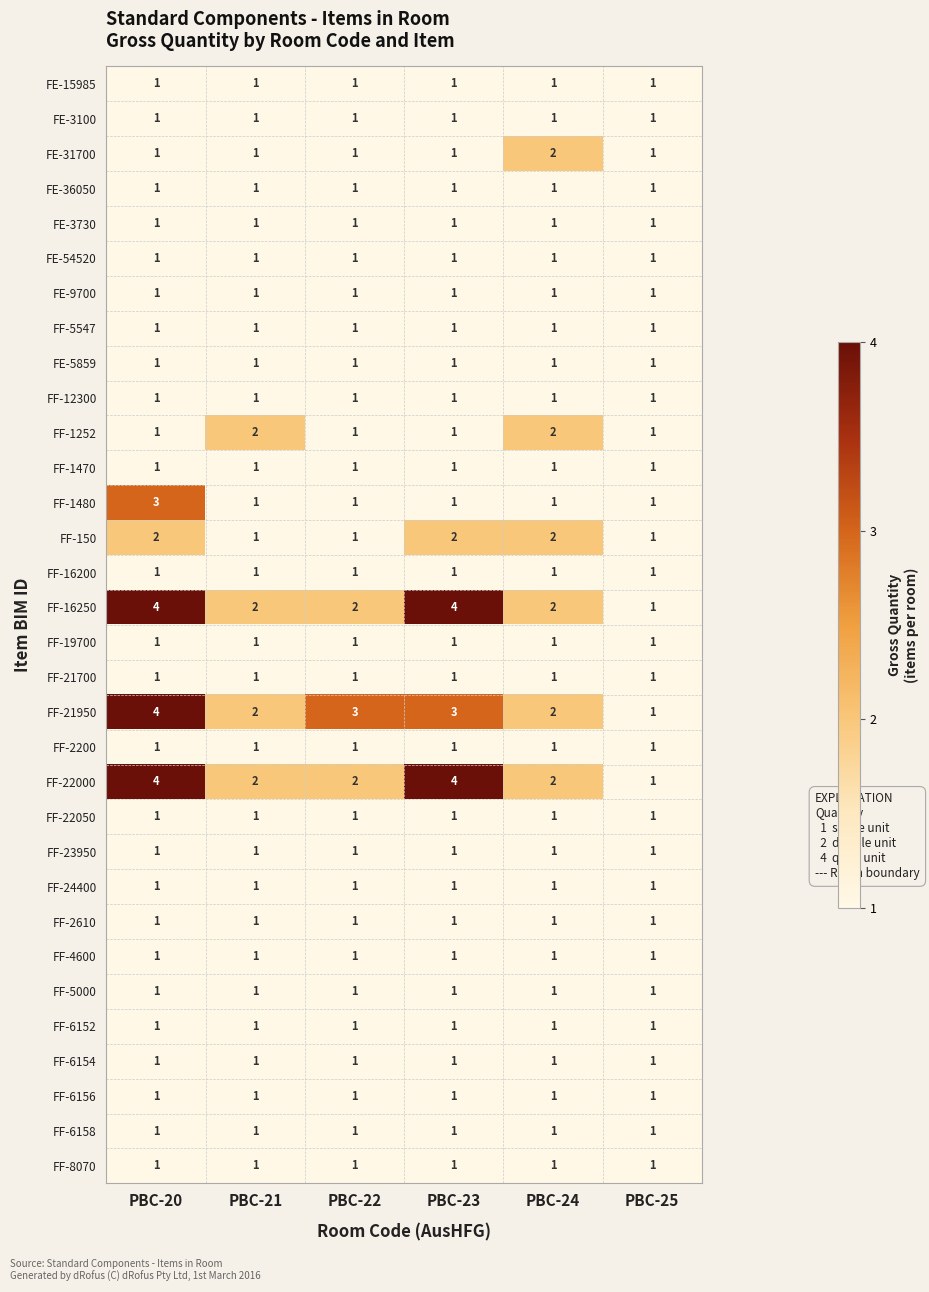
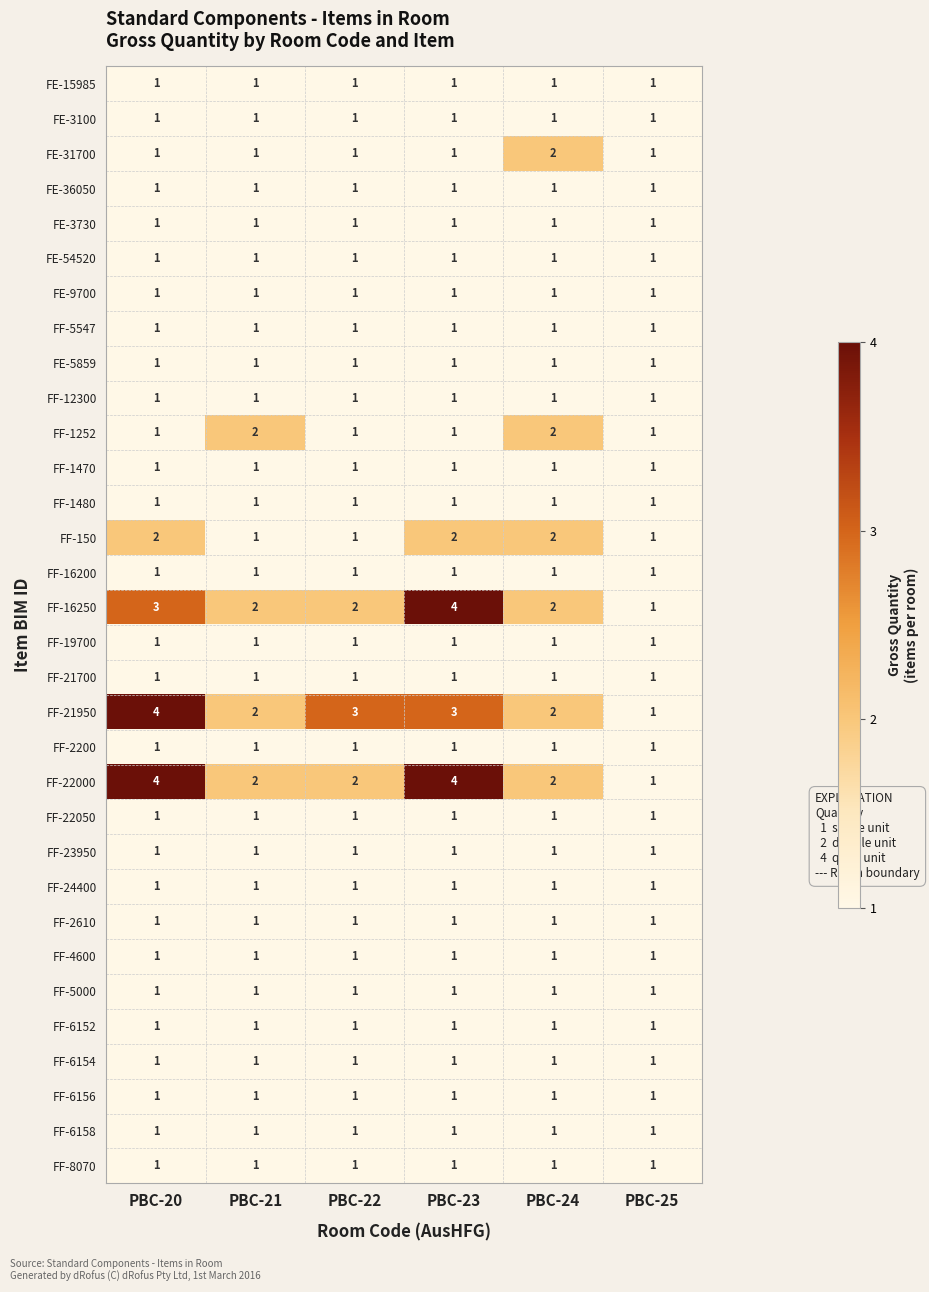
  {
    "FE-15985": {
      "PBC-20": 1,
      "PBC-21": 1,
      "PBC-22": 1,
      "PBC-23": 1,
      "PBC-24": 1,
      "PBC-25": 1
    },
    "FE-3100": {
      "PBC-20": 1,
      "PBC-21": 1,
      "PBC-22": 1,
      "PBC-23": 1,
      "PBC-24": 1,
      "PBC-25": 1
    },
    "FE-31700": {
      "PBC-20": 1,
      "PBC-21": 1,
      "PBC-22": 1,
      "PBC-23": 1,
      "PBC-24": 2,
      "PBC-25": 1
    },
    "FE-36050": {
      "PBC-20": 1,
      "PBC-21": 1,
      "PBC-22": 1,
      "PBC-23": 1,
      "PBC-24": 1,
      "PBC-25": 1
    },
    "FE-3730": {
      "PBC-20": 1,
      "PBC-21": 1,
      "PBC-22": 1,
      "PBC-23": 1,
      "PBC-24": 1,
      "PBC-25": 1
    },
    "FE-54520": {
      "PBC-20": 1,
      "PBC-21": 1,
      "PBC-22": 1,
      "PBC-23": 1,
      "PBC-24": 1,
      "PBC-25": 1
    },
    "FE-9700": {
      "PBC-20": 1,
      "PBC-21": 1,
      "PBC-22": 1,
      "PBC-23": 1,
      "PBC-24": 1,
      "PBC-25": 1
    },
    "FF-5547": {
      "PBC-20": 1,
      "PBC-21": 1,
      "PBC-22": 1,
      "PBC-23": 1,
      "PBC-24": 1,
      "PBC-25": 1
    },
    "FE-5859": {
      "PBC-20": 1,
      "PBC-21": 1,
      "PBC-22": 1,
      "PBC-23": 1,
      "PBC-24": 1,
      "PBC-25": 1
    },
    "FF-12300": {
      "PBC-20": 1,
      "PBC-21": 1,
      "PBC-22": 1,
      "PBC-23": 1,
      "PBC-24": 1,
      "PBC-25": 1
    },
    "FF-1252": {
      "PBC-20": 1,
      "PBC-21": 2,
      "PBC-22": 1,
      "PBC-23": 1,
      "PBC-24": 2,
      "PBC-25": 1
    },
    "FF-1470": {
      "PBC-20": 1,
      "PBC-21": 1,
      "PBC-22": 1,
      "PBC-23": 1,
      "PBC-24": 1,
      "PBC-25": 1
    },
    "FF-1480": {
-     "PBC-20": 3,
+     "PBC-20": 1,
      "PBC-21": 1,
      "PBC-22": 1,
      "PBC-23": 1,
      "PBC-24": 1,
      "PBC-25": 1
    },
    "FF-150": {
      "PBC-20": 2,
      "PBC-21": 1,
      "PBC-22": 1,
      "PBC-23": 2,
      "PBC-24": 2,
      "PBC-25": 1
    },
    "FF-16200": {
      "PBC-20": 1,
      "PBC-21": 1,
      "PBC-22": 1,
      "PBC-23": 1,
      "PBC-24": 1,
      "PBC-25": 1
    },
    "FF-16250": {
-     "PBC-20": 4,
+     "PBC-20": 3,
      "PBC-21": 2,
      "PBC-22": 2,
      "PBC-23": 4,
      "PBC-24": 2,
      "PBC-25": 1
    },
    "FF-19700": {
      "PBC-20": 1,
      "PBC-21": 1,
      "PBC-22": 1,
      "PBC-23": 1,
      "PBC-24": 1,
      "PBC-25": 1
    },
    "FF-21700": {
      "PBC-20": 1,
      "PBC-21": 1,
      "PBC-22": 1,
      "PBC-23": 1,
      "PBC-24": 1,
      "PBC-25": 1
    },
    "FF-21950": {
      "PBC-20": 4,
      "PBC-21": 2,
      "PBC-22": 3,
      "PBC-23": 3,
      "PBC-24": 2,
      "PBC-25": 1
    },
    "FF-2200": {
      "PBC-20": 1,
      "PBC-21": 1,
      "PBC-22": 1,
      "PBC-23": 1,
      "PBC-24": 1,
      "PBC-25": 1
    },
    "FF-22000": {
      "PBC-20": 4,
      "PBC-21": 2,
      "PBC-22": 2,
      "PBC-23": 4,
      "PBC-24": 2,
      "PBC-25": 1
    },
    "FF-22050": {
      "PBC-20": 1,
      "PBC-21": 1,
      "PBC-22": 1,
      "PBC-23": 1,
      "PBC-24": 1,
      "PBC-25": 1
    },
    "FF-23950": {
      "PBC-20": 1,
      "PBC-21": 1,
      "PBC-22": 1,
      "PBC-23": 1,
      "PBC-24": 1,
      "PBC-25": 1
    },
    "FF-24400": {
      "PBC-20": 1,
      "PBC-21": 1,
      "PBC-22": 1,
      "PBC-23": 1,
      "PBC-24": 1,
      "PBC-25": 1
    },
    "FF-2610": {
      "PBC-20": 1,
      "PBC-21": 1,
      "PBC-22": 1,
      "PBC-23": 1,
      "PBC-24": 1,
      "PBC-25": 1
    },
    "FF-4600": {
      "PBC-20": 1,
      "PBC-21": 1,
      "PBC-22": 1,
      "PBC-23": 1,
      "PBC-24": 1,
      "PBC-25": 1
    },
    "FF-5000": {
      "PBC-20": 1,
      "PBC-21": 1,
      "PBC-22": 1,
      "PBC-23": 1,
      "PBC-24": 1,
      "PBC-25": 1
    },
    "FF-6152": {
      "PBC-20": 1,
      "PBC-21": 1,
      "PBC-22": 1,
      "PBC-23": 1,
      "PBC-24": 1,
      "PBC-25": 1
    },
    "FF-6154": {
      "PBC-20": 1,
      "PBC-21": 1,
      "PBC-22": 1,
      "PBC-23": 1,
      "PBC-24": 1,
      "PBC-25": 1
    },
    "FF-6156": {
      "PBC-20": 1,
      "PBC-21": 1,
      "PBC-22": 1,
      "PBC-23": 1,
      "PBC-24": 1,
      "PBC-25": 1
    },
    "FF-6158": {
      "PBC-20": 1,
      "PBC-21": 1,
      "PBC-22": 1,
      "PBC-23": 1,
      "PBC-24": 1,
      "PBC-25": 1
    },
    "FF-8070": {
      "PBC-20": 1,
      "PBC-21": 1,
      "PBC-22": 1,
      "PBC-23": 1,
      "PBC-24": 1,
      "PBC-25": 1
    }
  }
